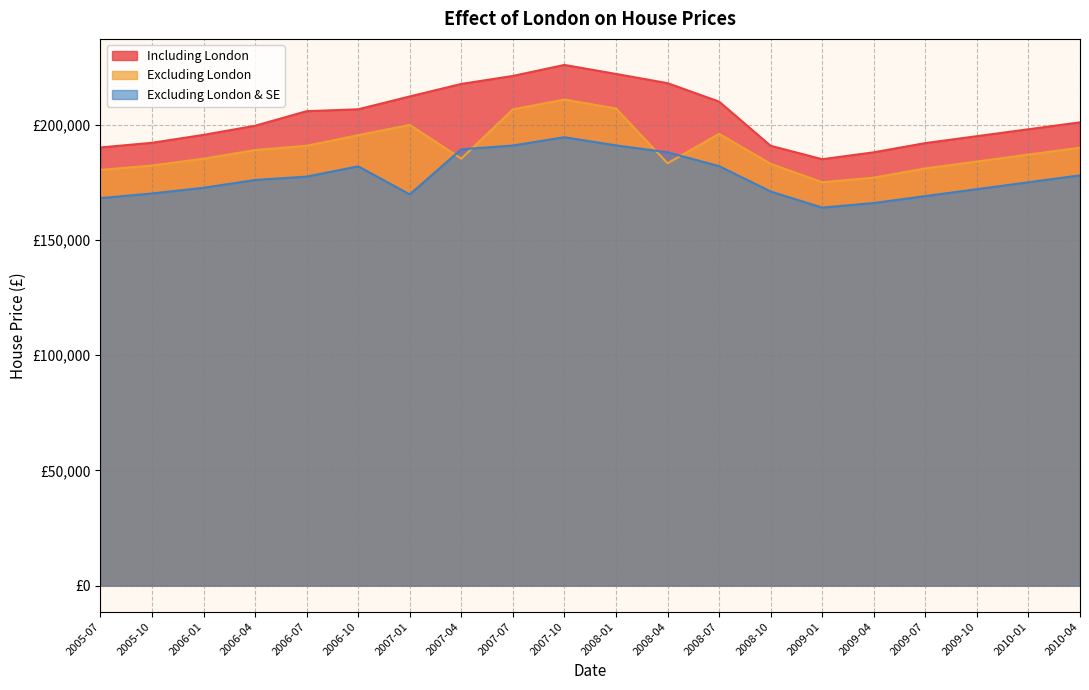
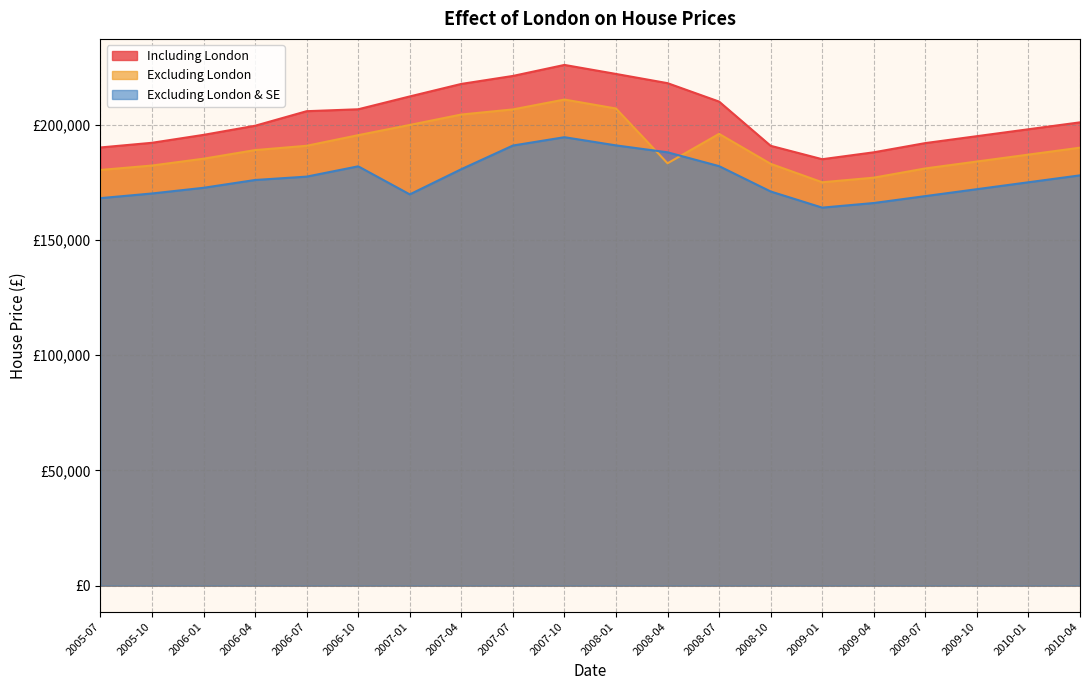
  {
    "Including London": {
      "2005-07": "£190,000",
      "2005-10": "£192,000",
      "2006-01": "£196,000",
      "2006-04": "£200,000",
      "2006-07": "£206,000",
      "2006-10": "£207,000",
      "2007-01": "£212,000",
      "2007-04": "£218,000",
      "2007-07": "£221,000",
      "2007-10": "£226,000",
      "2008-01": "£222,000",
      "2008-04": "£218,000",
      "2008-07": "£210,000",
      "2008-10": "£191,000",
      "2009-01": "£185,000",
      "2009-04": "£188,000",
      "2009-07": "£192,000",
      "2009-10": "£195,000",
      "2010-01": "£198,000",
      "2010-04": "£201,000"
    },
    "Excluding London": {
      "2005-07": "£180,000",
      "2005-10": "£182,000",
      "2006-01": "£185,000",
      "2006-04": "£189,000",
      "2006-07": "£191,000",
      "2006-10": "£195,000",
      "2007-01": "£200,000",
-     "2007-04": "£185,000",
+     "2007-04": "£204,000",
      "2007-07": "£207,000",
      "2007-10": "£211,000",
      "2008-01": "£207,000",
      "2008-04": "£183,000",
      "2008-07": "£196,000",
      "2008-10": "£183,000",
      "2009-01": "£175,000",
      "2009-04": "£177,000",
      "2009-07": "£181,000",
      "2009-10": "£184,000",
      "2010-01": "£187,000",
      "2010-04": "£190,000"
    },
    "Excluding London & SE": {
      "2005-07": "£168,000",
      "2005-10": "£170,000",
      "2006-01": "£173,000",
      "2006-04": "£176,000",
      "2006-07": "£177,000",
      "2006-10": "£182,000",
      "2007-01": "£170,000",
-     "2007-04": "£189,000",
+     "2007-04": "£181,000",
      "2007-07": "£191,000",
      "2007-10": "£195,000",
      "2008-01": "£191,000",
      "2008-04": "£188,000",
      "2008-07": "£182,000",
      "2008-10": "£171,000",
      "2009-01": "£164,000",
      "2009-04": "£166,000",
      "2009-07": "£169,000",
      "2009-10": "£172,000",
      "2010-01": "£175,000",
      "2010-04": "£178,000"
    }
  }
